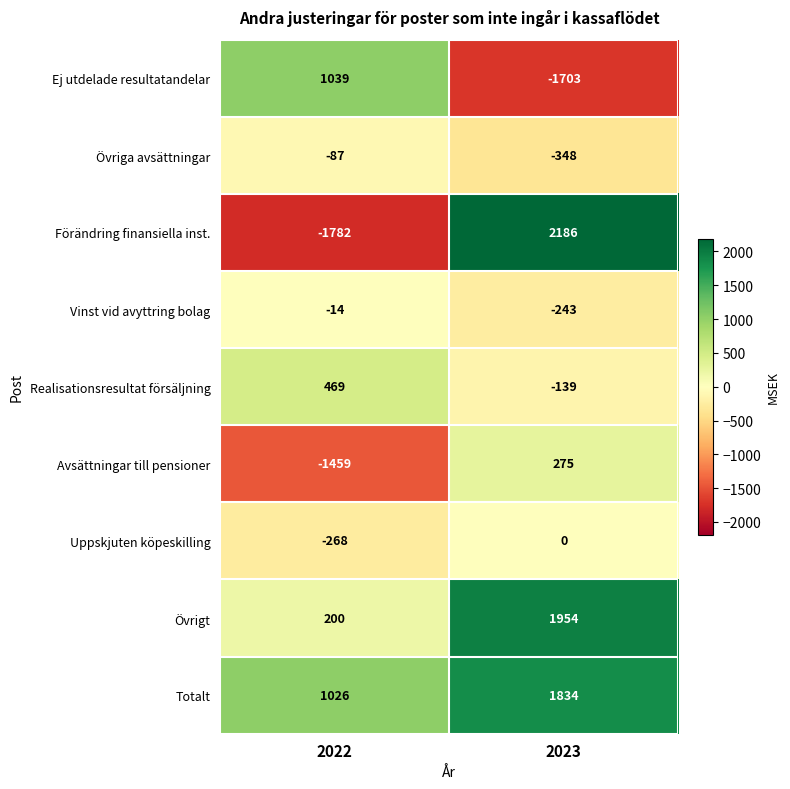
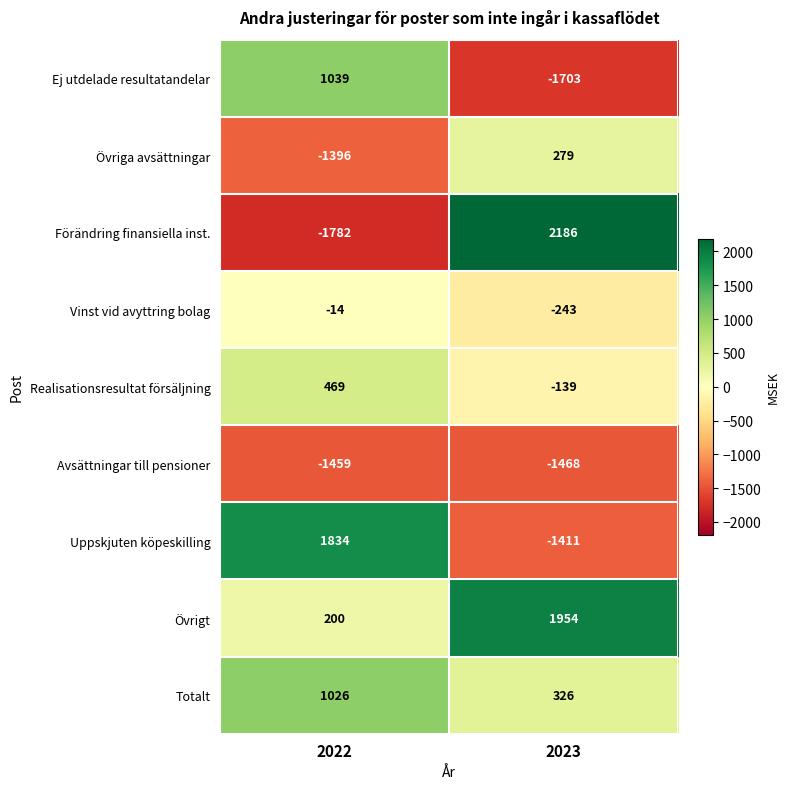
  {
    "Ej utdelade resultatandelar": {
      "2022": 1039,
      "2023": -1703
    },
    "Övriga avsättningar": {
-     "2022": -87,
-     "2023": -348
+     "2022": -1396,
+     "2023": 279
    },
    "Förändring finansiella inst.": {
      "2022": -1782,
      "2023": 2186
    },
    "Vinst vid avyttring bolag": {
      "2022": -14,
      "2023": -243
    },
    "Realisationsresultat försäljning": {
      "2022": 469,
      "2023": -139
    },
    "Avsättningar till pensioner": {
      "2022": -1459,
-     "2023": 275
+     "2023": -1468
    },
    "Uppskjuten köpeskilling": {
-     "2022": -268,
-     "2023": 0
+     "2022": 1834,
+     "2023": -1411
    },
    "Övrigt": {
      "2022": 200,
      "2023": 1954
    },
    "Totalt": {
      "2022": 1026,
-     "2023": 1834
+     "2023": 326
    }
  }
